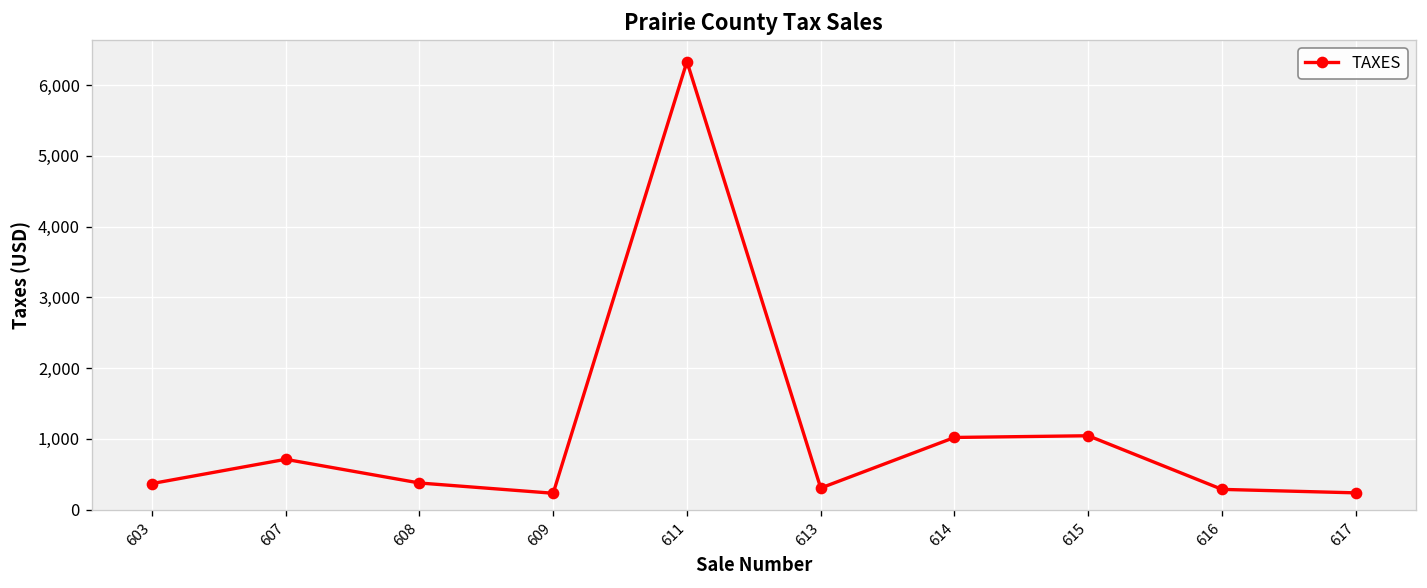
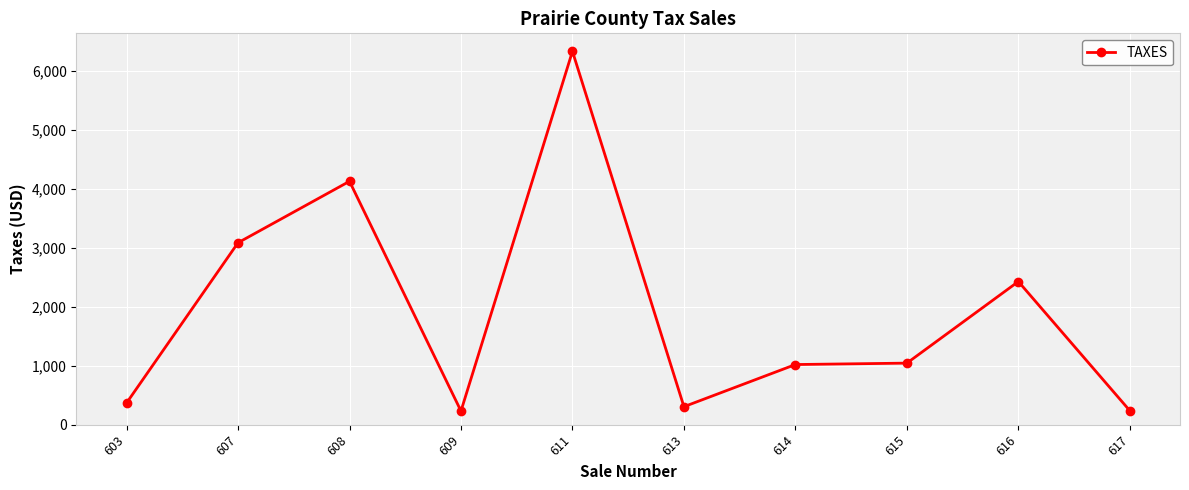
  {
    "603": "400",
-   "607": "700",
-   "608": "400",
+   "607": "3,100",
+   "608": "4,100",
    "609": "200",
    "611": "6,300",
    "613": "300",
    "614": "1,000",
    "615": "1,000",
-   "616": "300",
+   "616": "2,400",
    "617": "200"
  }
